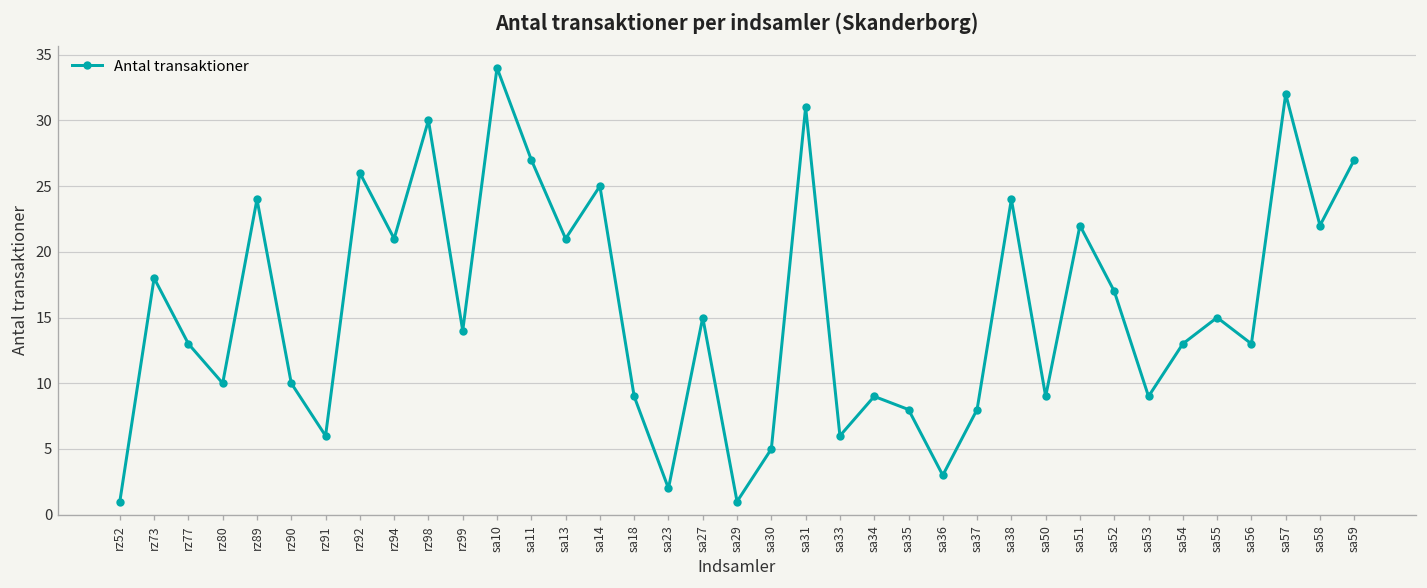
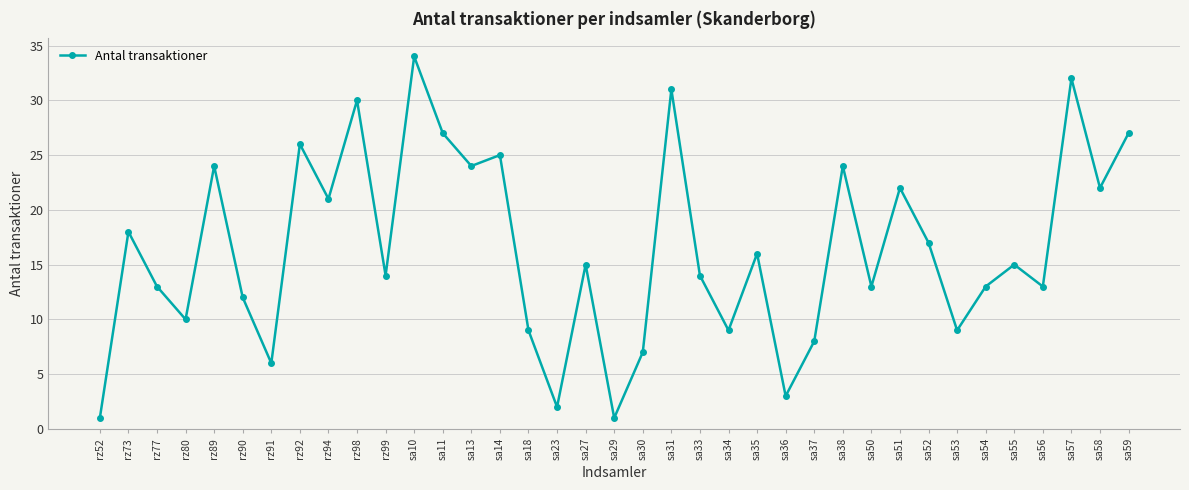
  {
    "rz52": 1,
    "rz73": 18,
    "rz77": 13,
    "rz80": 10,
    "rz89": 24,
-   "rz90": 10,
+   "rz90": 12,
    "rz91": 6,
    "rz92": 26,
    "rz94": 21,
    "rz98": 30,
    "rz99": 14,
    "sa10": 34,
    "sa11": 27,
-   "sa13": 21,
+   "sa13": 24,
    "sa14": 25,
    "sa18": 9,
    "sa23": 2,
    "sa27": 15,
    "sa29": 1,
-   "sa30": 5,
+   "sa30": 7,
    "sa31": 31,
-   "sa33": 6,
+   "sa33": 14,
    "sa34": 9,
-   "sa35": 8,
+   "sa35": 16,
    "sa36": 3,
    "sa37": 8,
    "sa38": 24,
-   "sa50": 9,
+   "sa50": 13,
    "sa51": 22,
    "sa52": 17,
    "sa53": 9,
    "sa54": 13,
    "sa55": 15,
    "sa56": 13,
    "sa57": 32,
    "sa58": 22,
    "sa59": 27
  }
